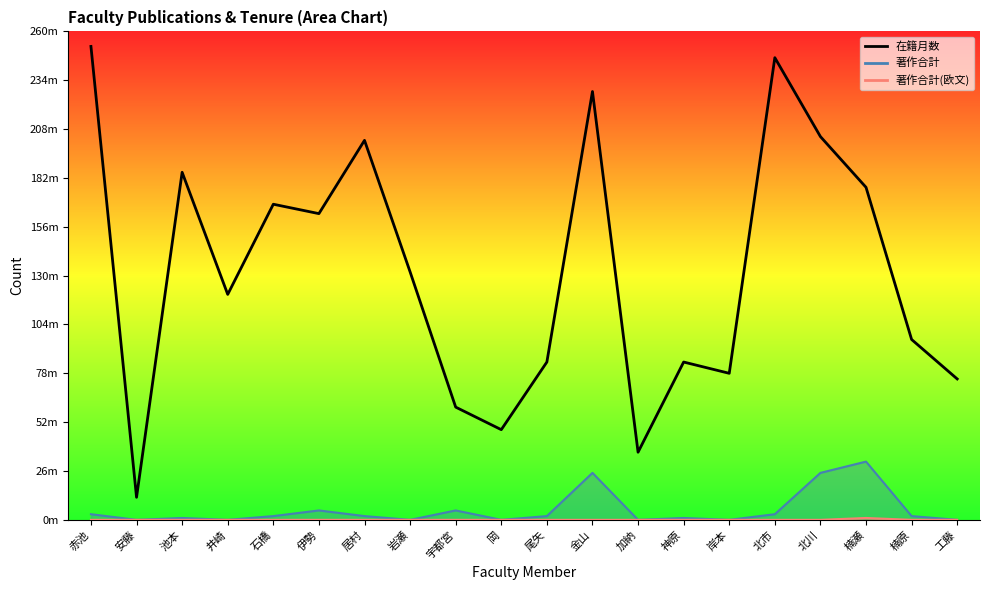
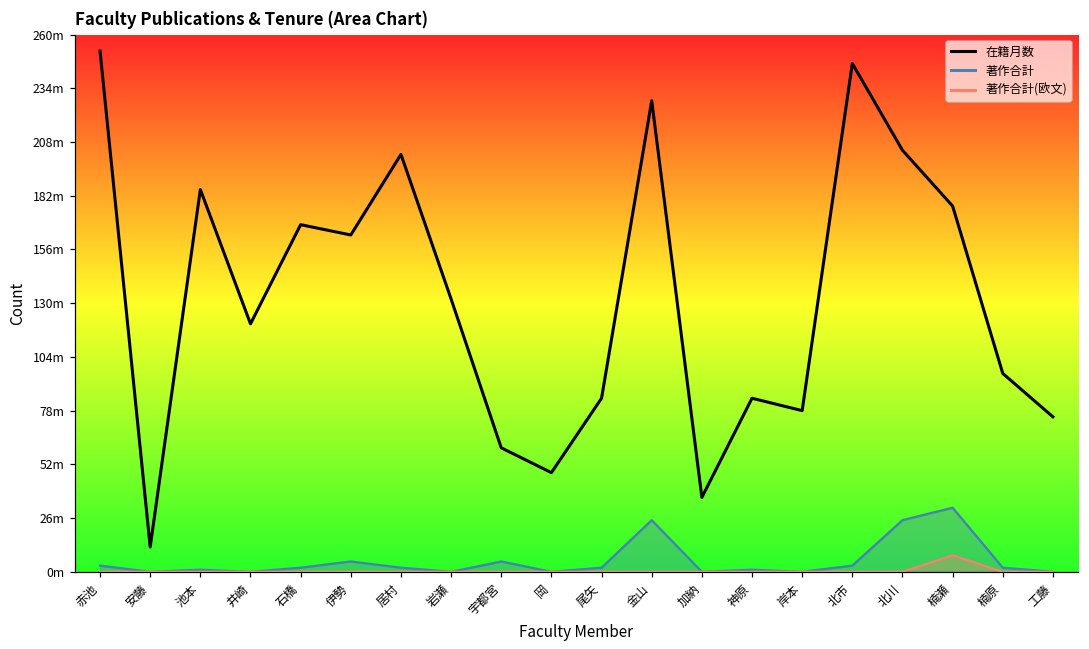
  {
    "著作合計(欧文)": {
      "赤池": "0m",
      "石橋": "0m",
      "伊勢": "0m",
      "居村": "0m",
      "宇都宮": "0m",
      "尾矢": "0m",
      "金山": "0m",
      "北市": "0m",
      "北川": "0m",
-     "楠瀬": "1m",
+     "楠瀬": "8m",
      "楠原": "0m"
    }
  }
